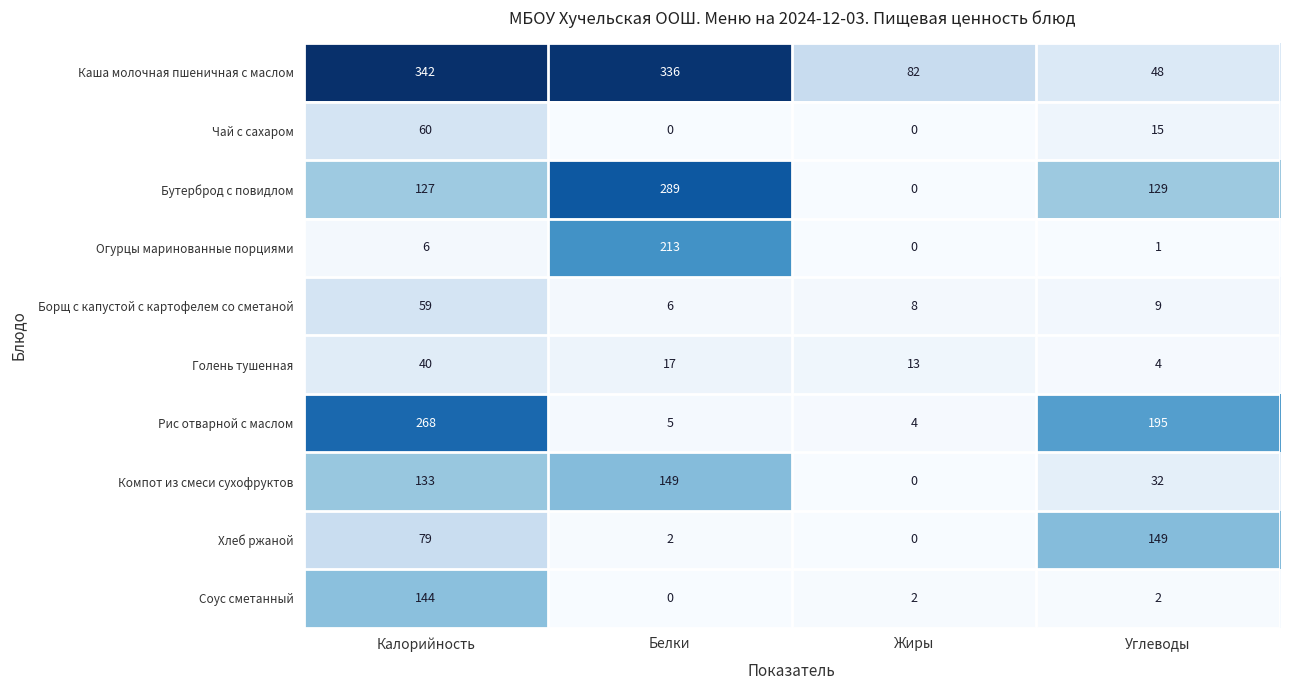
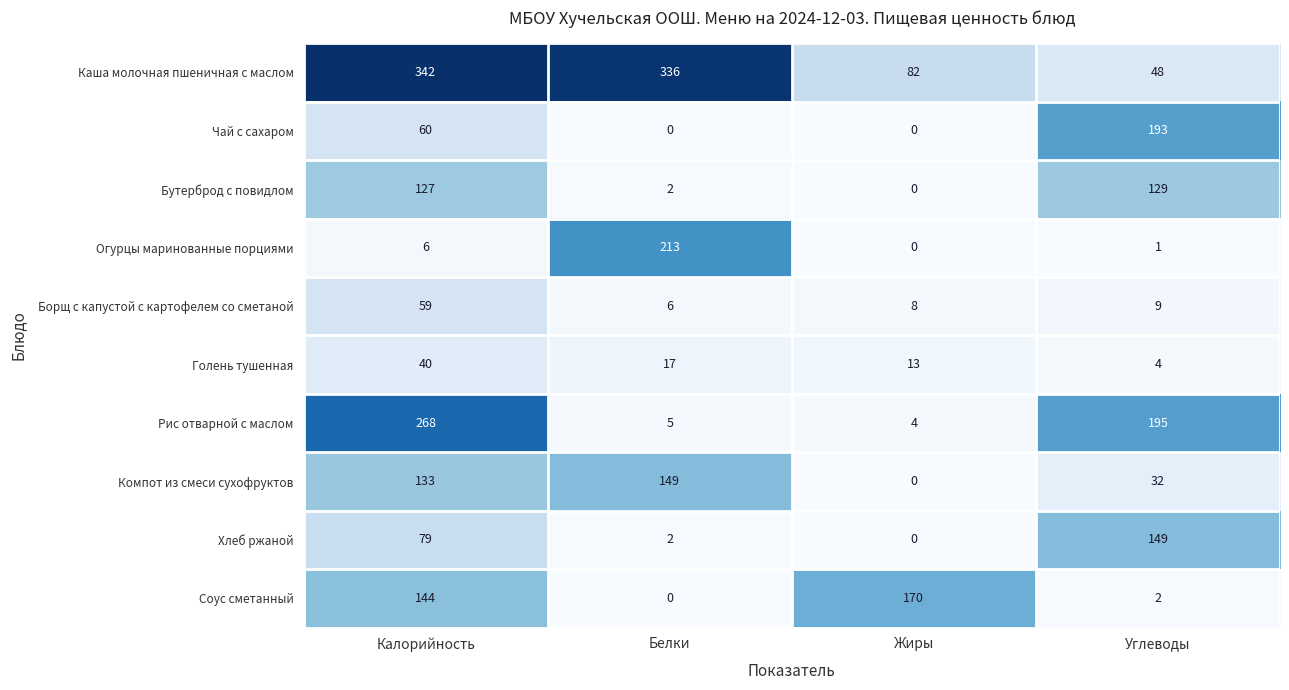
  {
    "Каша молочная пшеничная с маслом": {
      "Калорийность": 342,
      "Белки": 336,
      "Жиры": 82,
      "Углеводы": 48
    },
    "Чай с сахаром": {
      "Калорийность": 60,
      "Белки": 0,
      "Жиры": 0,
-     "Углеводы": 15
+     "Углеводы": 193
    },
    "Бутерброд с повидлом": {
      "Калорийность": 127,
-     "Белки": 289,
+     "Белки": 2,
      "Жиры": 0,
      "Углеводы": 129
    },
    "Огурцы маринованные порциями": {
      "Калорийность": 6,
      "Белки": 213,
      "Жиры": 0,
      "Углеводы": 1
    },
    "Борщ с капустой с картофелем со сметаной": {
      "Калорийность": 59,
      "Белки": 6,
      "Жиры": 8,
      "Углеводы": 9
    },
    "Голень тушенная": {
      "Калорийность": 40,
      "Белки": 17,
      "Жиры": 13,
      "Углеводы": 4
    },
    "Рис отварной с маслом": {
      "Калорийность": 268,
      "Белки": 5,
      "Жиры": 4,
      "Углеводы": 195
    },
    "Компот из смеси сухофруктов": {
      "Калорийность": 133,
      "Белки": 149,
      "Жиры": 0,
      "Углеводы": 32
    },
    "Хлеб ржаной": {
      "Калорийность": 79,
      "Белки": 2,
      "Жиры": 0,
      "Углеводы": 149
    },
    "Соус сметанный": {
      "Калорийность": 144,
      "Белки": 0,
-     "Жиры": 2,
+     "Жиры": 170,
      "Углеводы": 2
    }
  }
